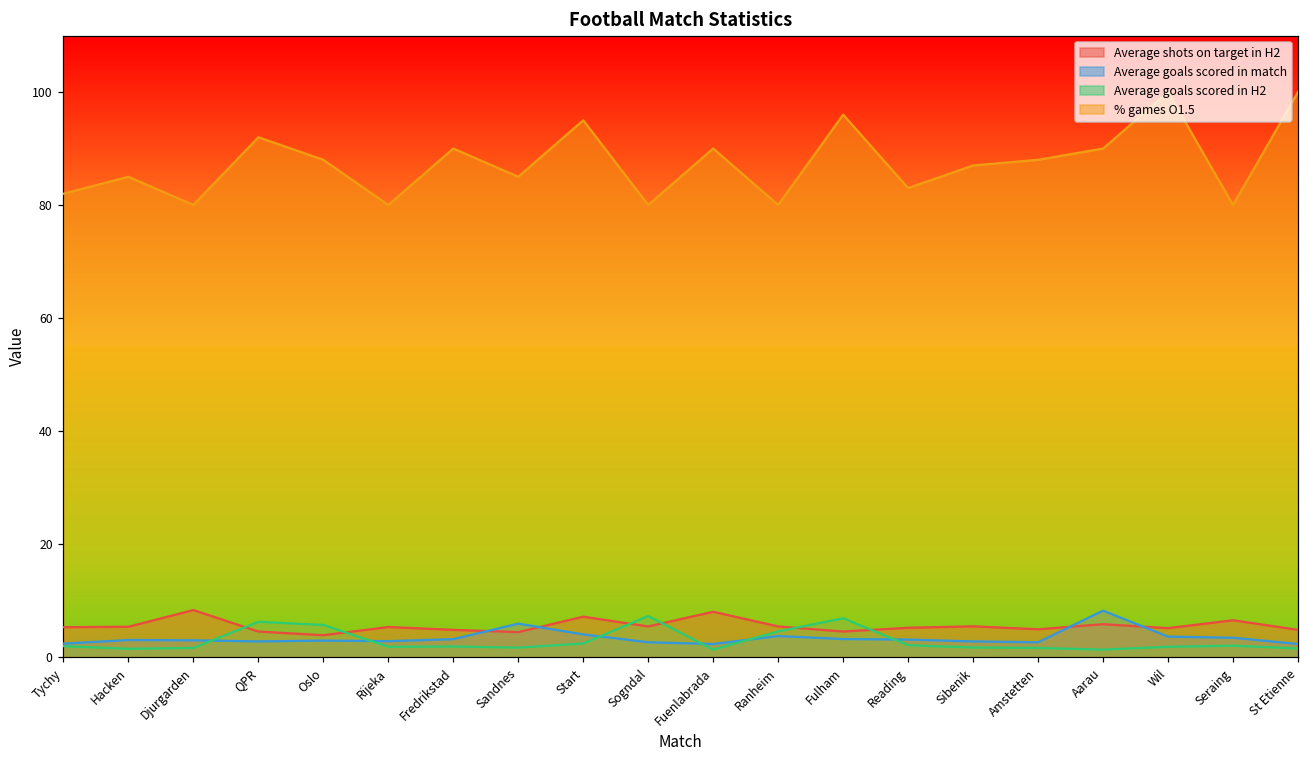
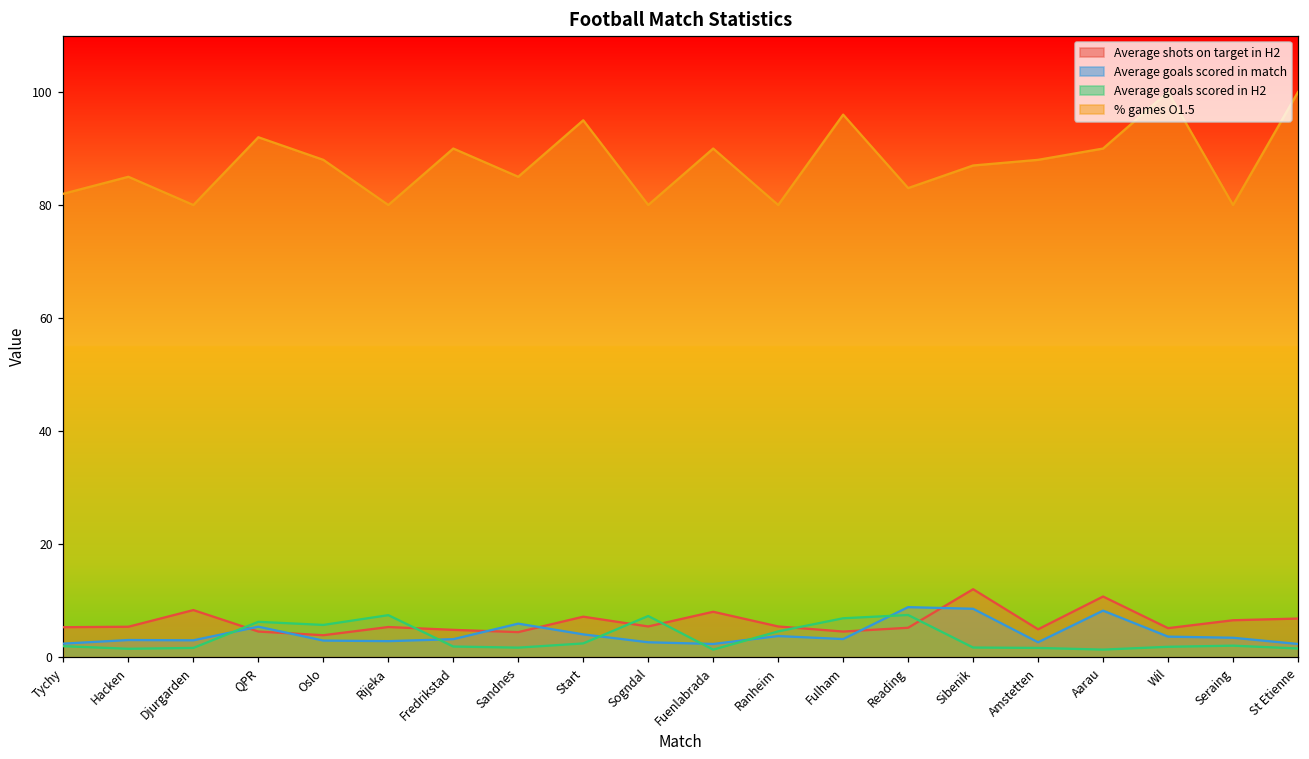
  {
    "Average shots on target in H2": {
      "Tychy": 5,
      "Hacken": 5,
      "Djurgarden": 8,
      "QPR": 5,
      "Oslo": 4,
      "Rijeka": 5,
      "Fredrikstad": 5,
      "Sandnes": 4,
      "Start": 7,
      "Sogndal": 5,
      "Fuenlabrada": 8,
      "Ranheim": 5,
      "Fulham": 5,
      "Reading": 5,
-     "Sibenik": 5,
+     "Sibenik": 12,
      "Amstetten": 5,
-     "Aarau": 6,
+     "Aarau": 11,
      "Wil": 5,
      "Seraing": 7,
-     "St Etienne": 5
+     "St Etienne": 7
    },
    "Average goals scored in match": {
      "Hacken": 3,
      "Djurgarden": 3,
-     "QPR": 3,
+     "QPR": 5,
      "Oslo": 3,
      "Rijeka": 3,
      "Fredrikstad": 3,
      "Sandnes": 6,
      "Start": 4,
      "Sogndal": 3,
      "Fuenlabrada": 2,
      "Ranheim": 4,
      "Fulham": 3,
-     "Reading": 3,
-     "Sibenik": 3,
+     "Reading": 9,
+     "Sibenik": 9,
      "Amstetten": 3,
      "Aarau": 8,
      "Wil": 4,
      "Seraing": 3,
      "St Etienne": 2
    },
    "Average goals scored in H2": {
      "Hacken": 1,
      "Djurgarden": 2,
      "QPR": 6,
      "Oslo": 6,
-     "Rijeka": 2,
+     "Rijeka": 7,
      "Fredrikstad": 2,
      "Sandnes": 2,
      "Start": 2,
      "Sogndal": 7,
      "Fuenlabrada": 1,
      "Ranheim": 5,
      "Fulham": 7,
-     "Reading": 2,
+     "Reading": 7,
      "Sibenik": 2,
      "Amstetten": 2,
      "Aarau": 1,
      "Wil": 2,
      "Seraing": 2,
      "St Etienne": 2
    },
    "% games O1.5": {
      "Tychy": 82,
      "Hacken": 85,
      "Djurgarden": 80,
      "QPR": 92,
      "Oslo": 88,
      "Rijeka": 80,
      "Fredrikstad": 90,
      "Sandnes": 85,
      "Start": 95,
      "Sogndal": 80,
      "Fuenlabrada": 90,
      "Ranheim": 80,
      "Fulham": 96,
      "Reading": 83,
      "Sibenik": 87,
      "Amstetten": 88,
      "Aarau": 90,
      "Seraing": 80,
      "St Etienne": 100
    }
  }
